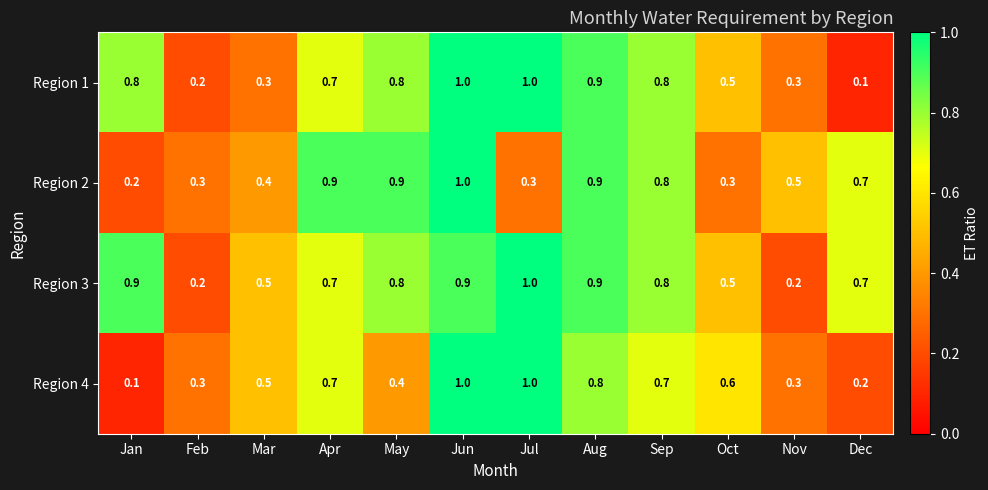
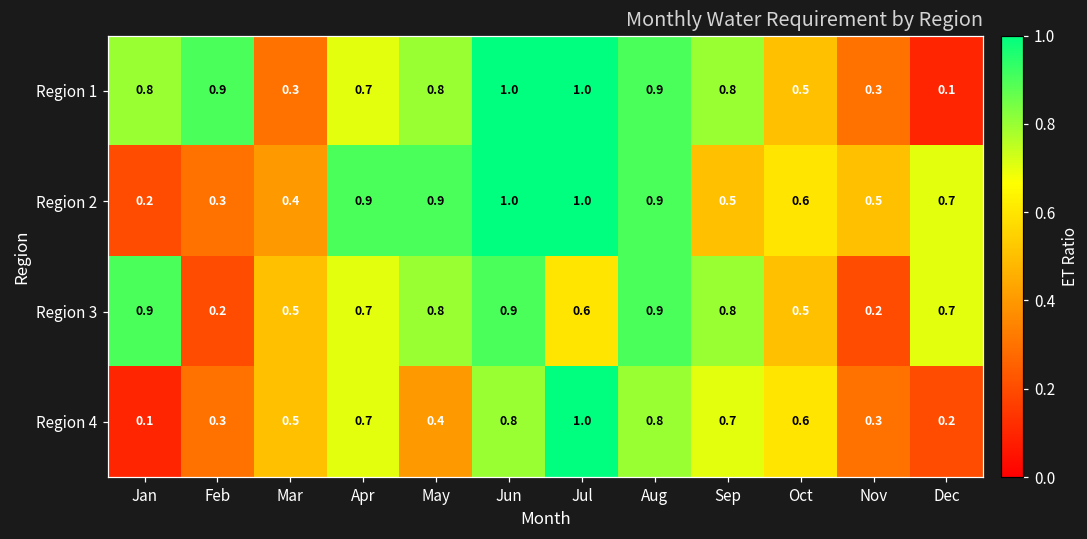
  {
    "Region 1": {
      "Jan": 0.8,
-     "Feb": 0.2,
+     "Feb": 0.9,
      "Mar": 0.3,
      "Apr": 0.7,
      "May": 0.8,
      "Jun": 1.0,
      "Jul": 1.0,
      "Aug": 0.9,
      "Sep": 0.8,
      "Oct": 0.5,
      "Nov": 0.3,
      "Dec": 0.1
    },
    "Region 2": {
      "Jan": 0.2,
      "Feb": 0.3,
      "Mar": 0.4,
      "Apr": 0.9,
      "May": 0.9,
      "Jun": 1.0,
-     "Jul": 0.3,
+     "Jul": 1.0,
      "Aug": 0.9,
-     "Sep": 0.8,
-     "Oct": 0.3,
+     "Sep": 0.5,
+     "Oct": 0.6,
      "Nov": 0.5,
      "Dec": 0.7
    },
    "Region 3": {
      "Jan": 0.9,
      "Feb": 0.2,
      "Mar": 0.5,
      "Apr": 0.7,
      "May": 0.8,
      "Jun": 0.9,
-     "Jul": 1.0,
+     "Jul": 0.6,
      "Aug": 0.9,
      "Sep": 0.8,
      "Oct": 0.5,
      "Nov": 0.2,
      "Dec": 0.7
    },
    "Region 4": {
      "Jan": 0.1,
      "Feb": 0.3,
      "Mar": 0.5,
      "Apr": 0.7,
      "May": 0.4,
-     "Jun": 1.0,
+     "Jun": 0.8,
      "Jul": 1.0,
      "Aug": 0.8,
      "Sep": 0.7,
      "Oct": 0.6,
      "Nov": 0.3,
      "Dec": 0.2
    }
  }
